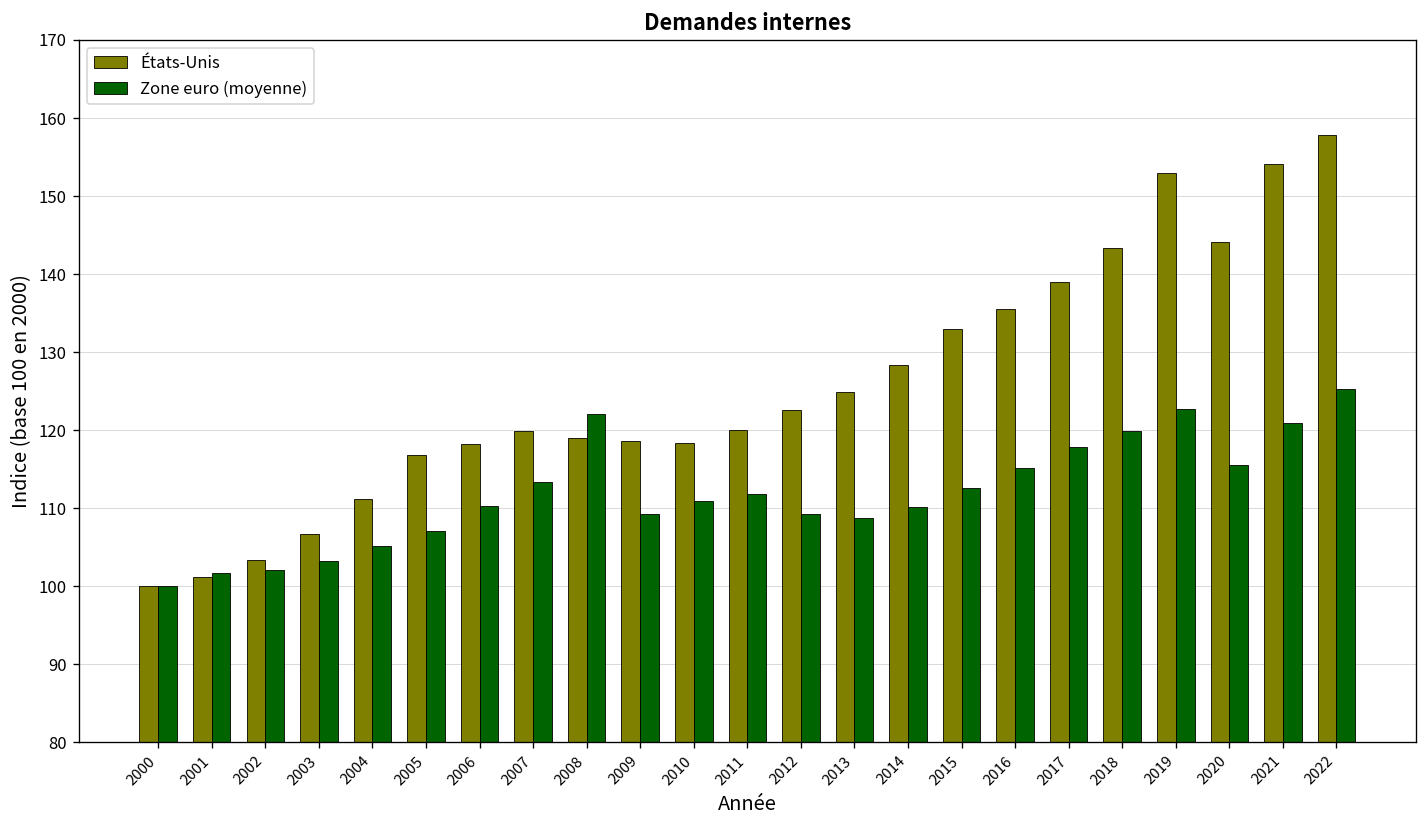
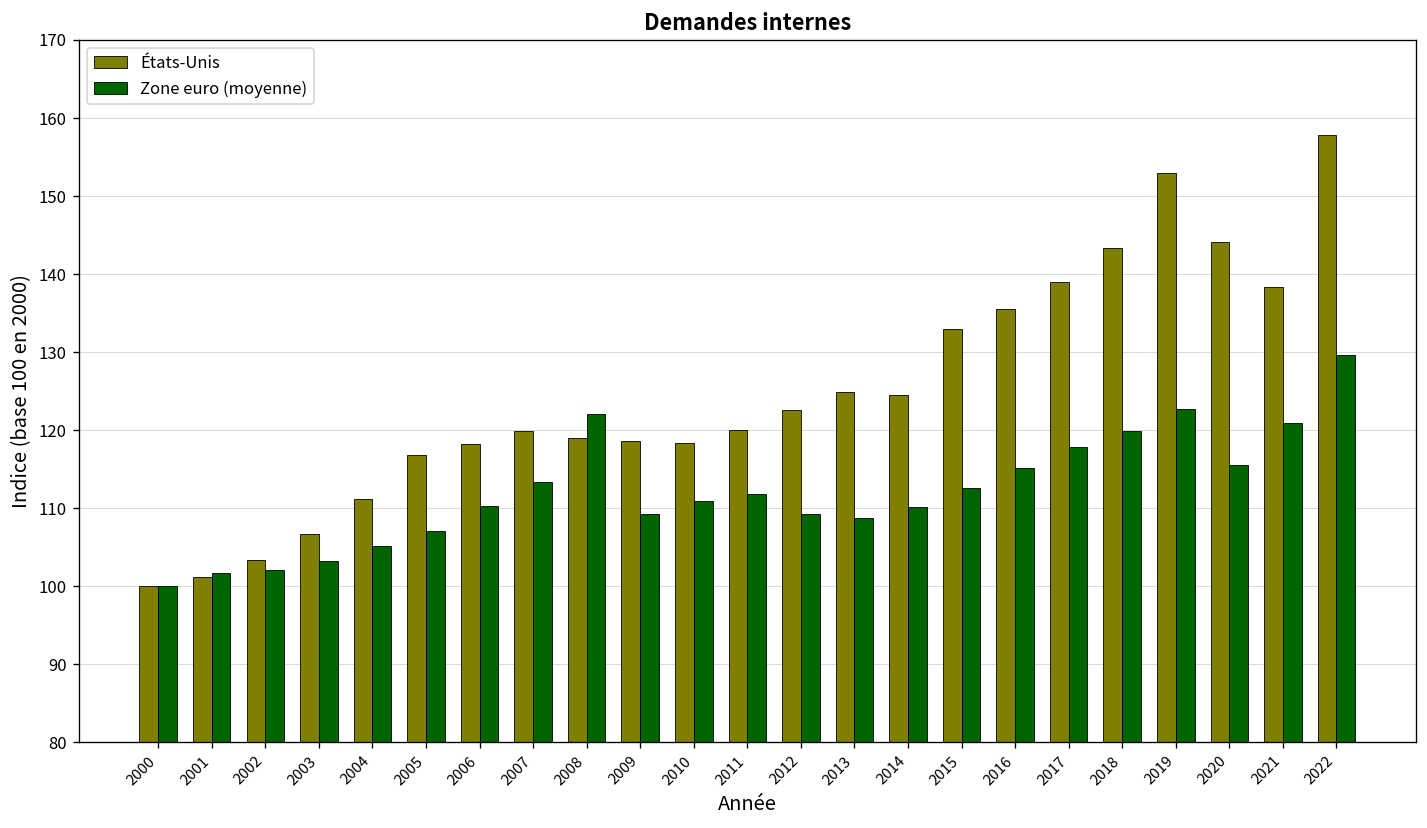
  {
    "États-Unis": {
      "2000": 100,
      "2001": 101,
      "2002": 103,
      "2003": 107,
      "2004": 111,
      "2005": 117,
      "2006": 118,
      "2007": 120,
      "2008": 119,
      "2009": 119,
      "2010": 118,
      "2011": 120,
      "2012": 123,
      "2013": 125,
-     "2014": 128,
+     "2014": 124,
      "2015": 133,
      "2016": 135,
      "2017": 139,
      "2018": 143,
      "2019": 153,
      "2020": 144,
-     "2021": 154,
+     "2021": 138,
      "2022": 158
    },
    "Zone euro (moyenne)": {
      "2000": 100,
      "2001": 102,
      "2002": 102,
      "2003": 103,
      "2004": 105,
      "2005": 107,
      "2006": 110,
      "2007": 113,
      "2008": 122,
      "2009": 109,
      "2010": 111,
      "2011": 112,
      "2012": 109,
      "2013": 109,
      "2014": 110,
      "2015": 113,
      "2016": 115,
      "2017": 118,
      "2018": 120,
      "2019": 123,
      "2020": 116,
      "2021": 121,
-     "2022": 125
+     "2022": 130
    }
  }
